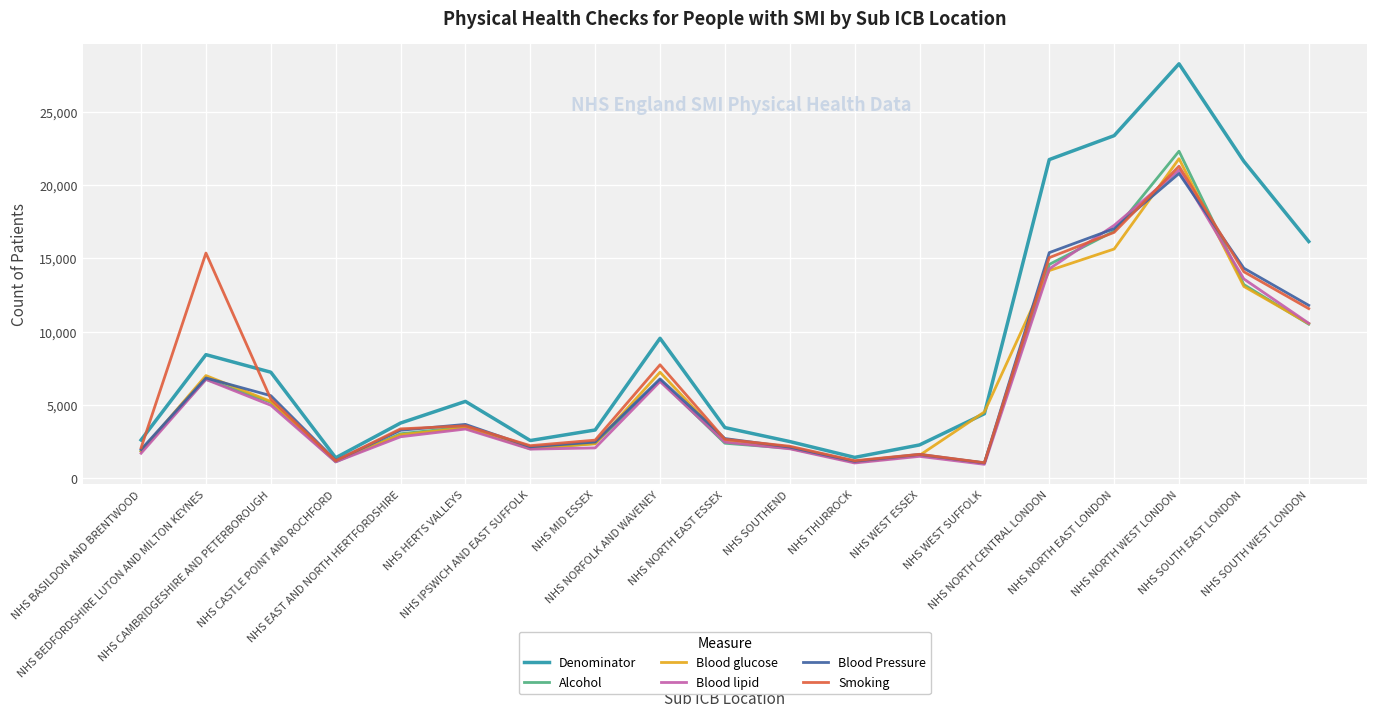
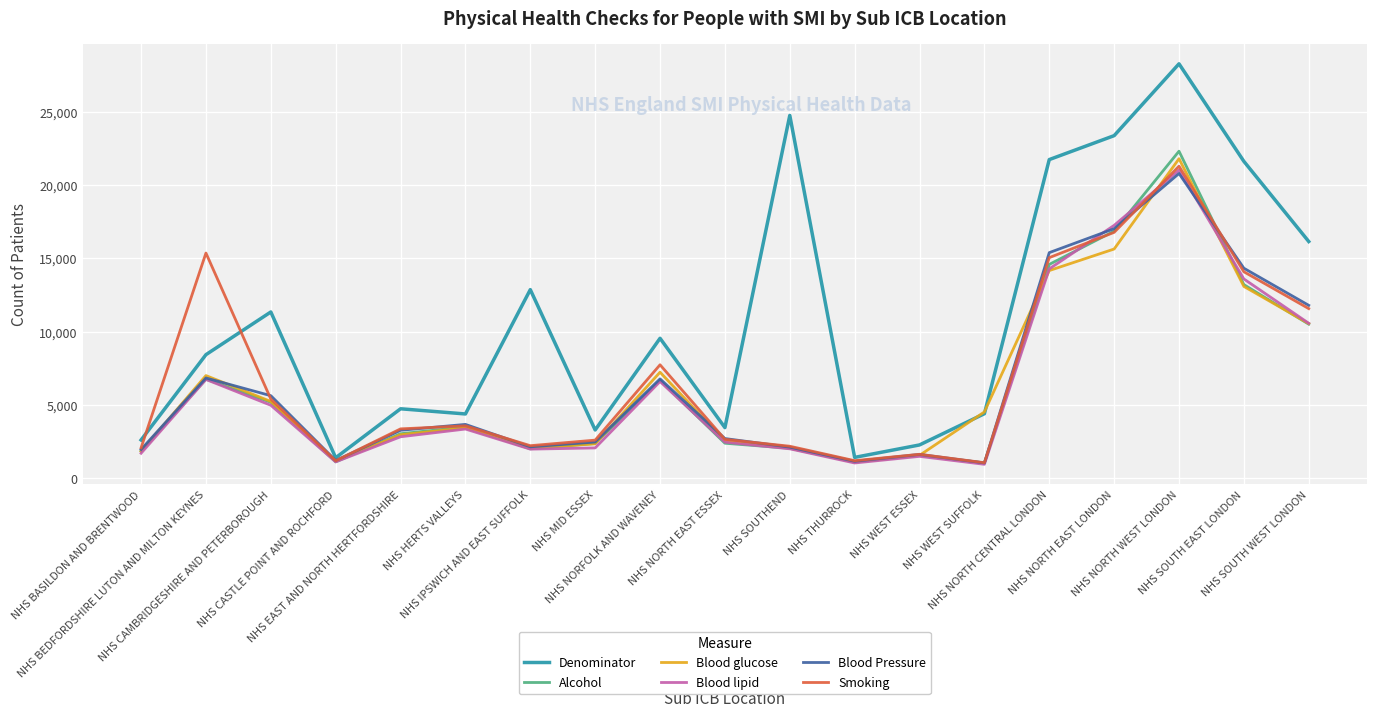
  {
    "Denominator": {
      "NHS BASILDON AND BRENTWOOD": "2,600",
      "NHS BEDFORDSHIRE LUTON AND MILTON KEYNES": "8,400",
-     "NHS CAMBRIDGESHIRE AND PETERBOROUGH": "7,200",
+     "NHS CAMBRIDGESHIRE AND PETERBOROUGH": "11,300",
      "NHS CASTLE POINT AND ROCHFORD": "1,400",
-     "NHS EAST AND NORTH HERTFORDSHIRE": "3,700",
-     "NHS HERTS VALLEYS": "5,200",
-     "NHS IPSWICH AND EAST SUFFOLK": "2,600",
+     "NHS EAST AND NORTH HERTFORDSHIRE": "4,700",
+     "NHS HERTS VALLEYS": "4,400",
+     "NHS IPSWICH AND EAST SUFFOLK": "12,900",
      "NHS MID ESSEX": "3,300",
      "NHS NORFOLK AND WAVENEY": "9,500",
      "NHS NORTH EAST ESSEX": "3,400",
-     "NHS SOUTHEND": "2,500",
+     "NHS SOUTHEND": "24,800",
      "NHS THURROCK": "1,400",
      "NHS WEST ESSEX": "2,300",
      "NHS NORTH CENTRAL LONDON": "21,700",
      "NHS NORTH EAST LONDON": "23,400",
      "NHS NORTH WEST LONDON": "28,300",
      "NHS SOUTH EAST LONDON": "21,600",
      "NHS SOUTH WEST LONDON": "16,100"
    },
    "Alcohol": {
      "NHS NORTH CENTRAL LONDON": "14,600",
      "NHS NORTH WEST LONDON": "22,300"
    },
    "Blood glucose": {
      "NHS NORFOLK AND WAVENEY": "7,200",
      "NHS NORTH EAST LONDON": "15,600",
      "NHS NORTH WEST LONDON": "21,800"
    },
    "Blood lipid": {
      "NHS CAMBRIDGESHIRE AND PETERBOROUGH": "5,000",
      "NHS MID ESSEX": "2,000",
      "NHS NORTH EAST LONDON": "17,300",
      "NHS NORTH WEST LONDON": "21,000",
      "NHS SOUTH EAST LONDON": "13,600"
    },
    "Blood Pressure": {
      "NHS CAMBRIDGESHIRE AND PETERBOROUGH": "5,600",
      "NHS NORTH CENTRAL LONDON": "15,400",
      "NHS NORTH WEST LONDON": "20,800",
      "NHS SOUTH EAST LONDON": "14,300",
      "NHS SOUTH WEST LONDON": "11,800"
    },
    "Smoking": {
      "NHS BEDFORDSHIRE LUTON AND MILTON KEYNES": "15,400",
      "NHS NORFOLK AND WAVENEY": "7,700",
      "NHS NORTH CENTRAL LONDON": "15,000",
      "NHS NORTH WEST LONDON": "21,300",
      "NHS SOUTH EAST LONDON": "14,100",
      "NHS SOUTH WEST LONDON": "11,600"
    }
  }
